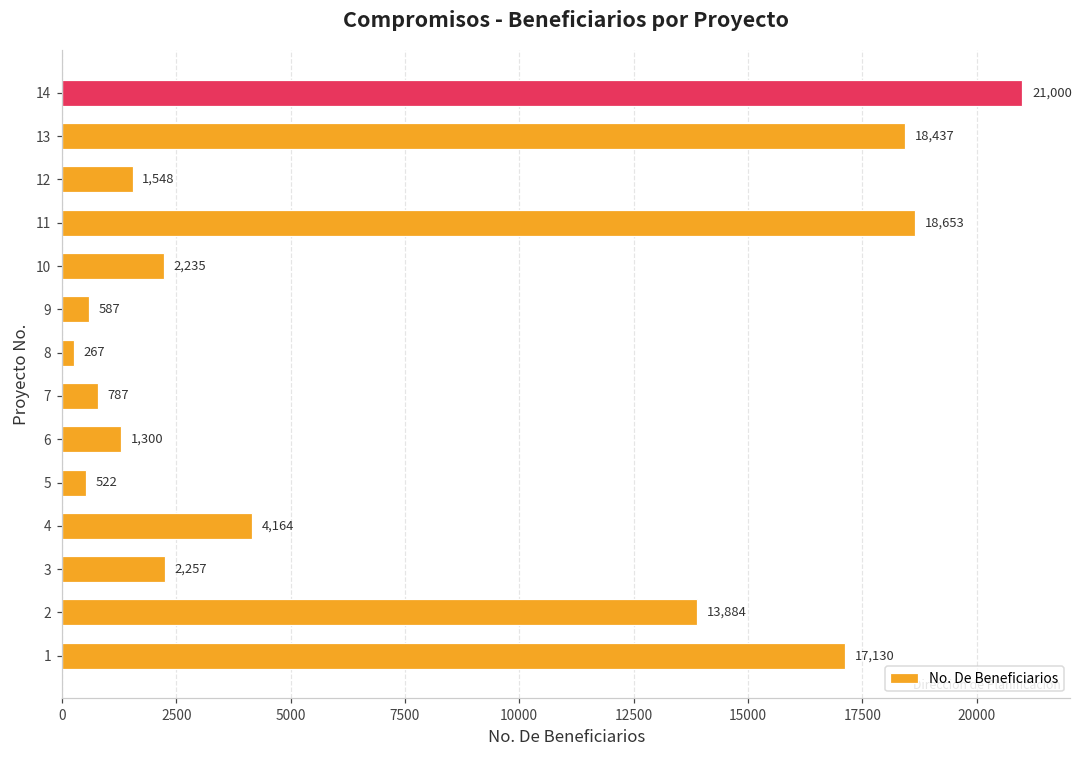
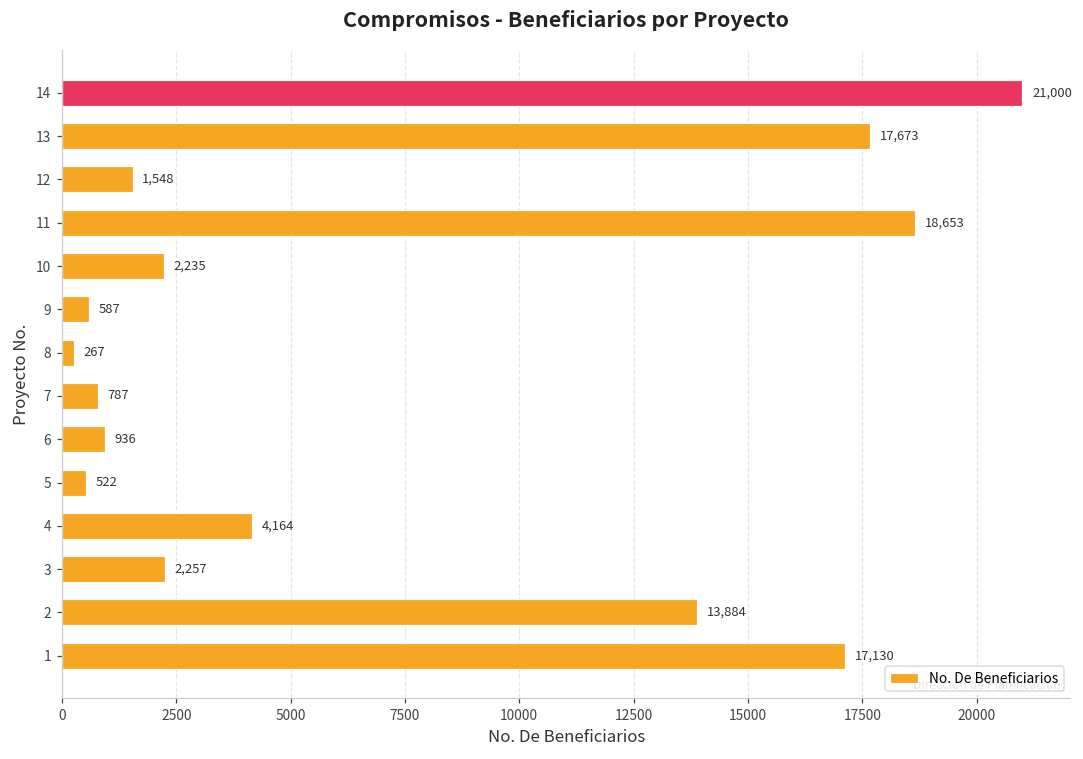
  {
    "14": "21,000",
-   "13": "18,437",
+   "13": "17,673",
    "12": "1,548",
    "11": "18,653",
    "10": "2,235",
    "9": "587",
    "8": "267",
    "7": "787",
-   "6": "1,300",
+   "6": "936",
    "5": "522",
    "4": "4,164",
    "3": "2,257",
    "2": "13,884",
    "1": "17,130"
  }
